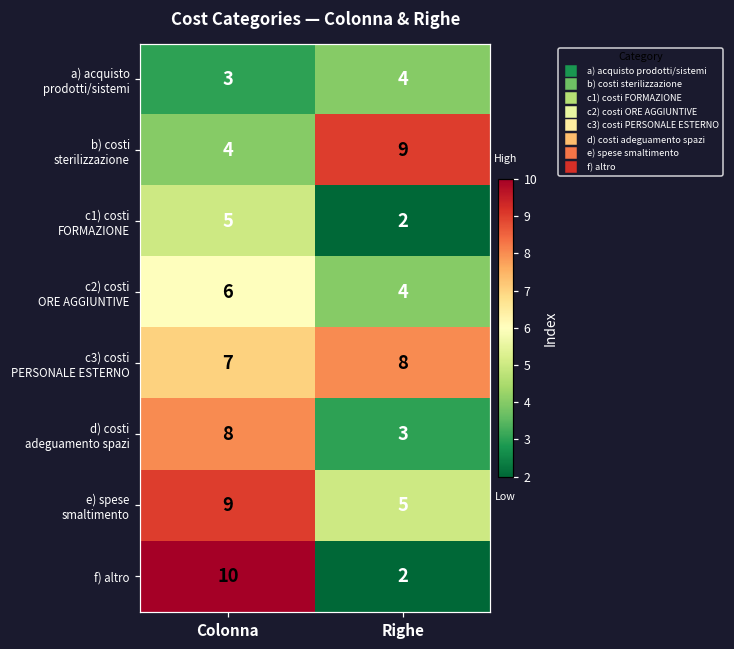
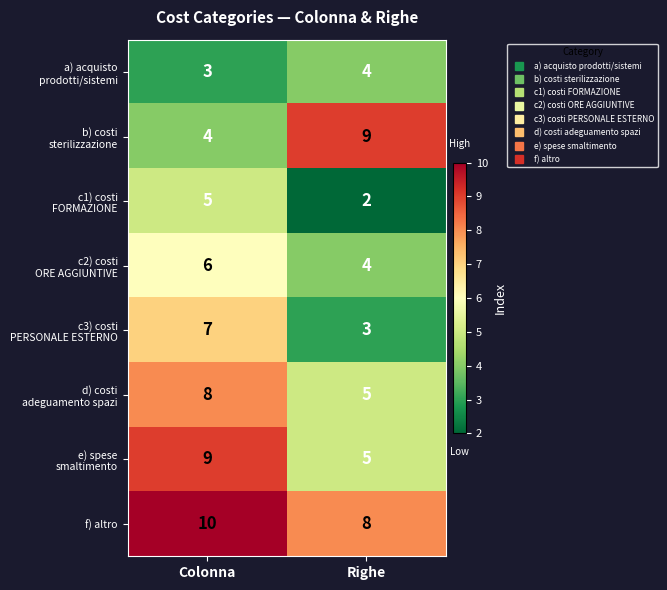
  {
    "a) acquisto prodotti/sistemi": {
      "Colonna": 3,
      "Righe": 4
    },
    "b) costi sterilizzazione": {
      "Colonna": 4,
      "Righe": 9
    },
    "c1) costi FORMAZIONE": {
      "Colonna": 5,
      "Righe": 2
    },
    "c2) costi ORE AGGIUNTIVE": {
      "Colonna": 6,
      "Righe": 4
    },
    "c3) costi PERSONALE ESTERNO": {
      "Colonna": 7,
-     "Righe": 8
+     "Righe": 3
    },
    "d) costi adeguamento spazi": {
      "Colonna": 8,
-     "Righe": 3
+     "Righe": 5
    },
    "e) spese smaltimento": {
      "Colonna": 9,
      "Righe": 5
    },
    "f) altro": {
      "Colonna": 10,
-     "Righe": 2
+     "Righe": 8
    }
  }
